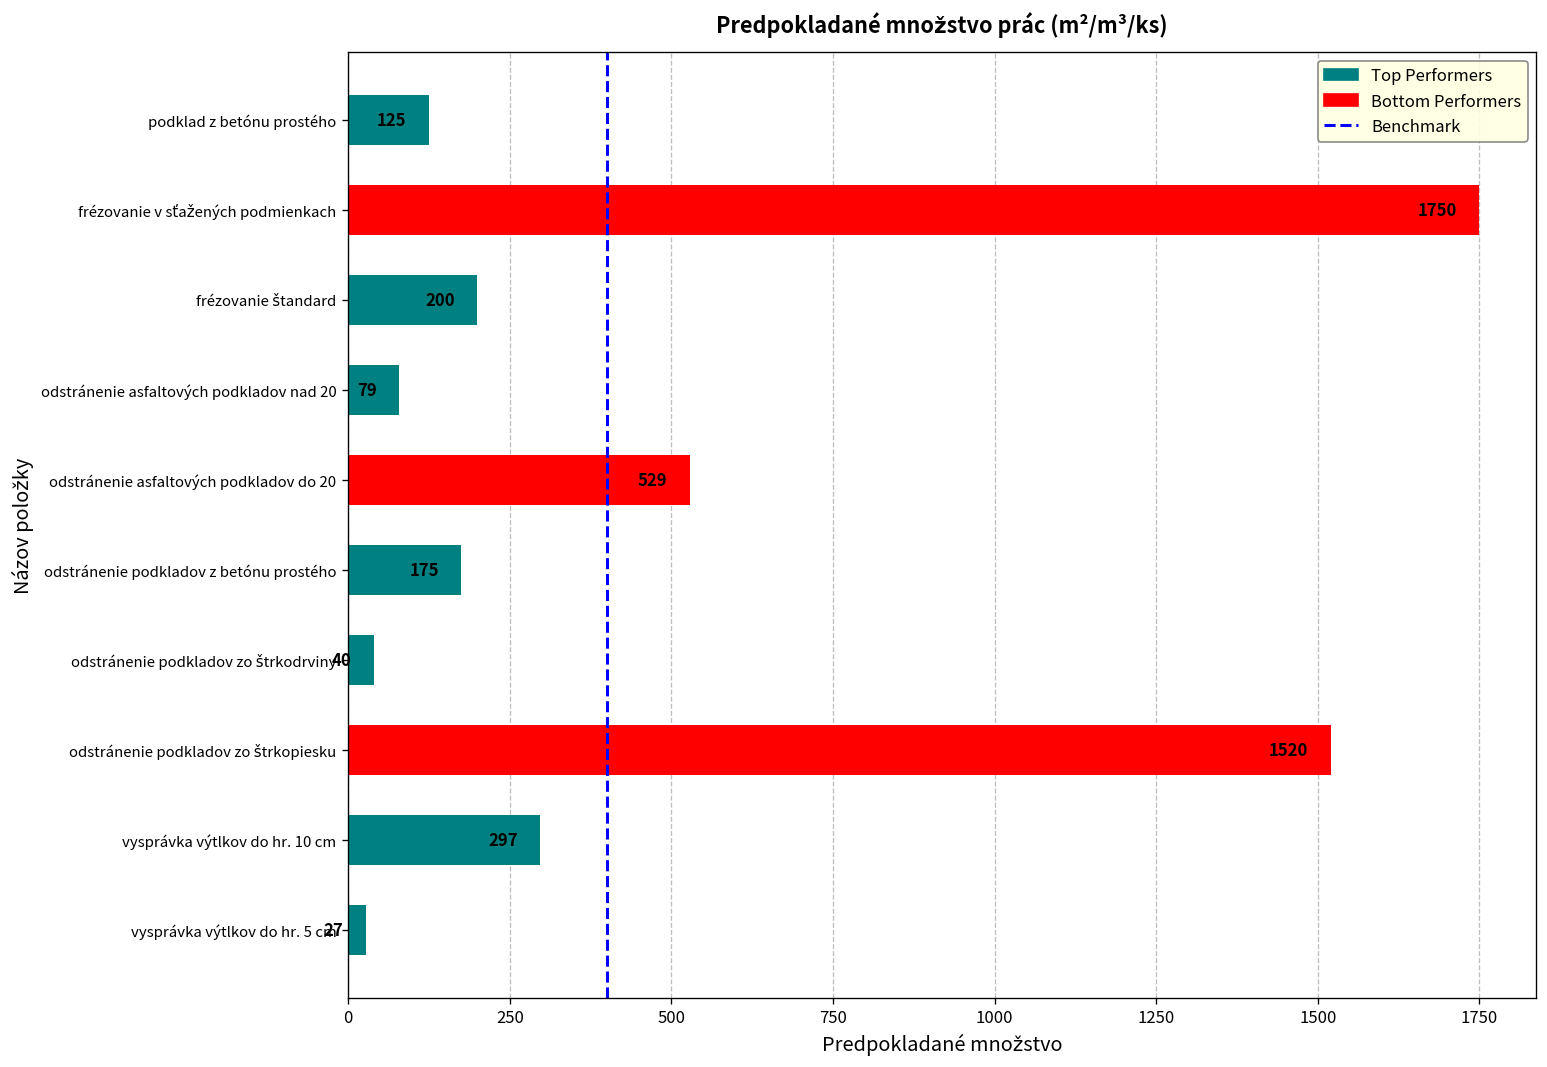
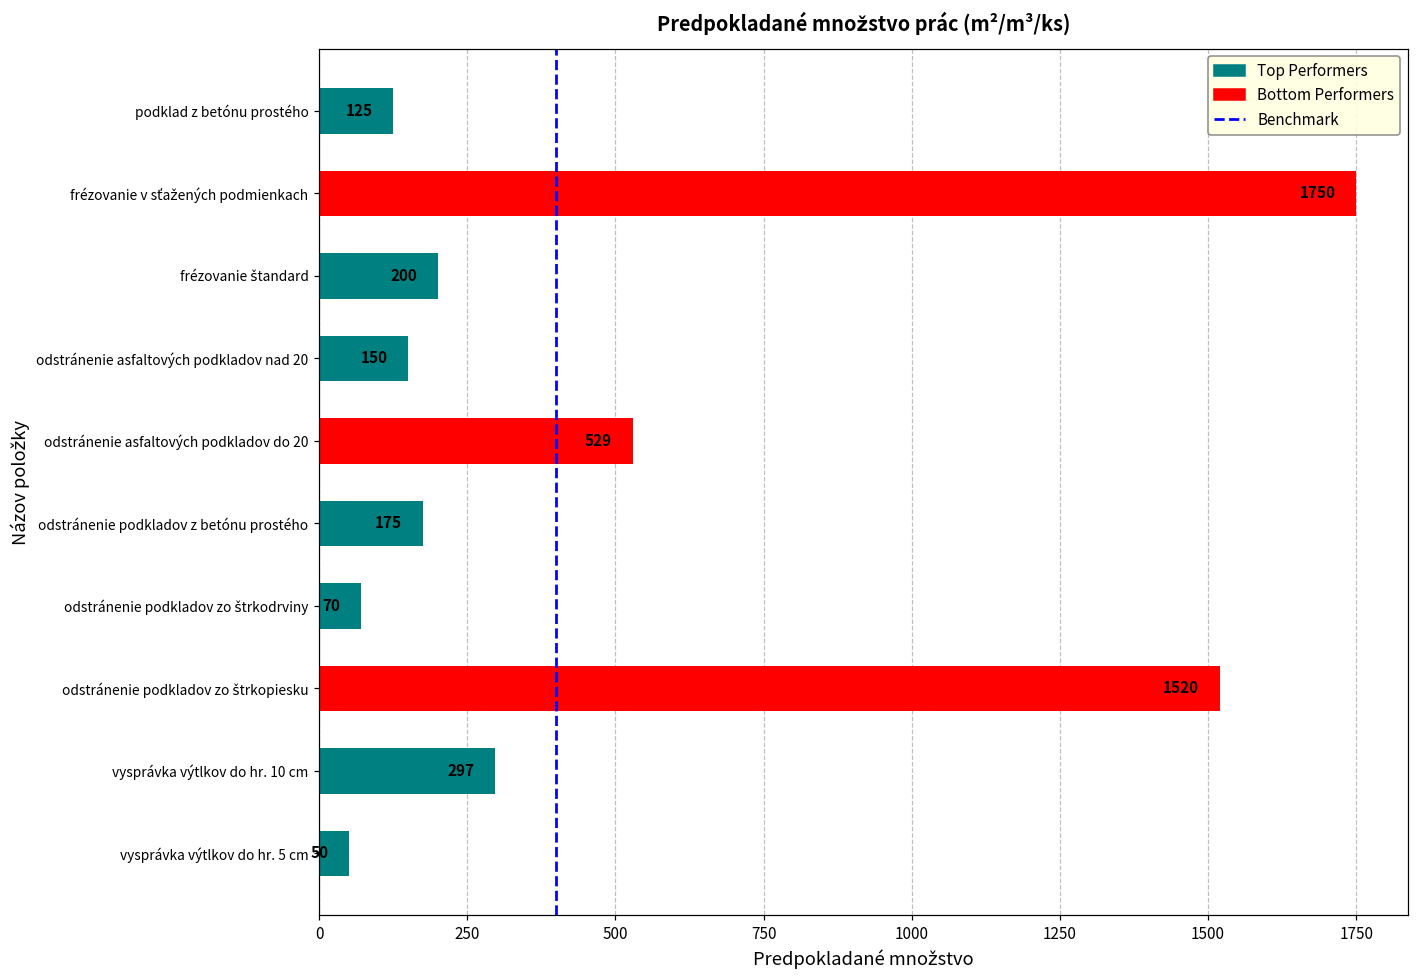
  {
    "podklad z betónu prostého": 125,
    "frézovanie v sťažených podmienkach": 1750,
    "frézovanie štandard": 200,
-   "odstránenie asfaltových podkladov nad 20": 79,
+   "odstránenie asfaltových podkladov nad 20": 150,
    "odstránenie asfaltových podkladov do 20": 529,
    "odstránenie podkladov z betónu prostého": 175,
-   "odstránenie podkladov zo štrkodrviny": 40,
+   "odstránenie podkladov zo štrkodrviny": 70,
    "odstránenie podkladov zo štrkopiesku": 1520,
    "vysprávka výtlkov do hr. 10 cm": 297,
-   "vysprávka výtlkov do hr. 5 cm": 27
+   "vysprávka výtlkov do hr. 5 cm": 50
  }
